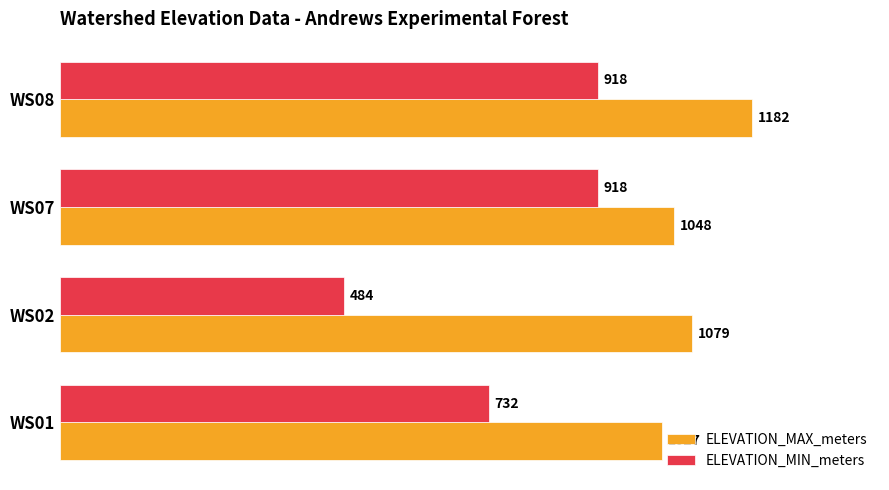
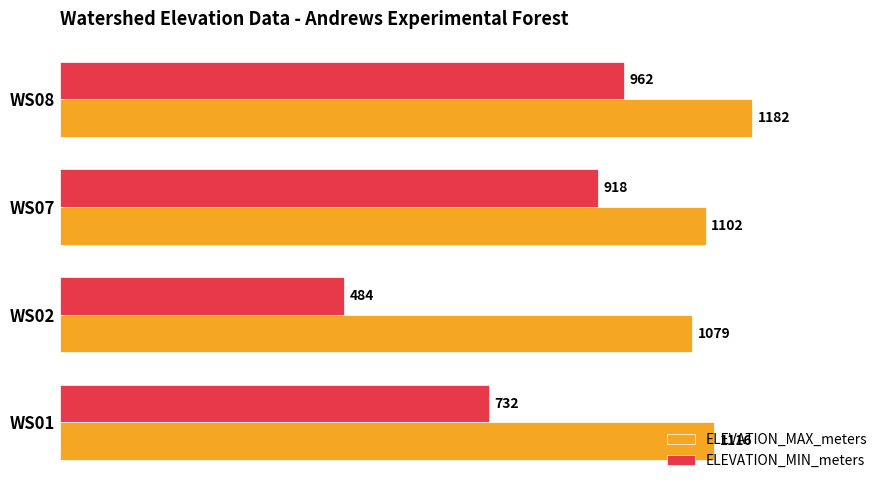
  {
    "ELEVATION_MAX_meters": {
      "WS08": 1182,
-     "WS07": 1048,
+     "WS07": 1102,
      "WS02": 1079,
-     "WS01": 1027
+     "WS01": 1116
    },
    "ELEVATION_MIN_meters": {
-     "WS08": 918,
+     "WS08": 962,
      "WS07": 918,
      "WS02": 484,
      "WS01": 732
    }
  }
